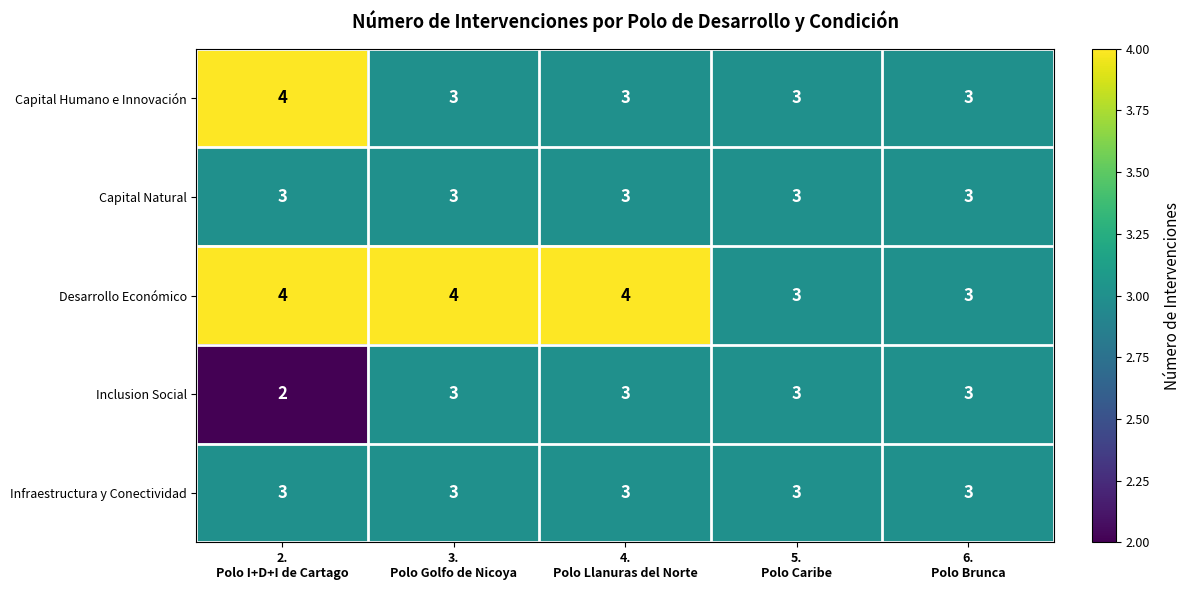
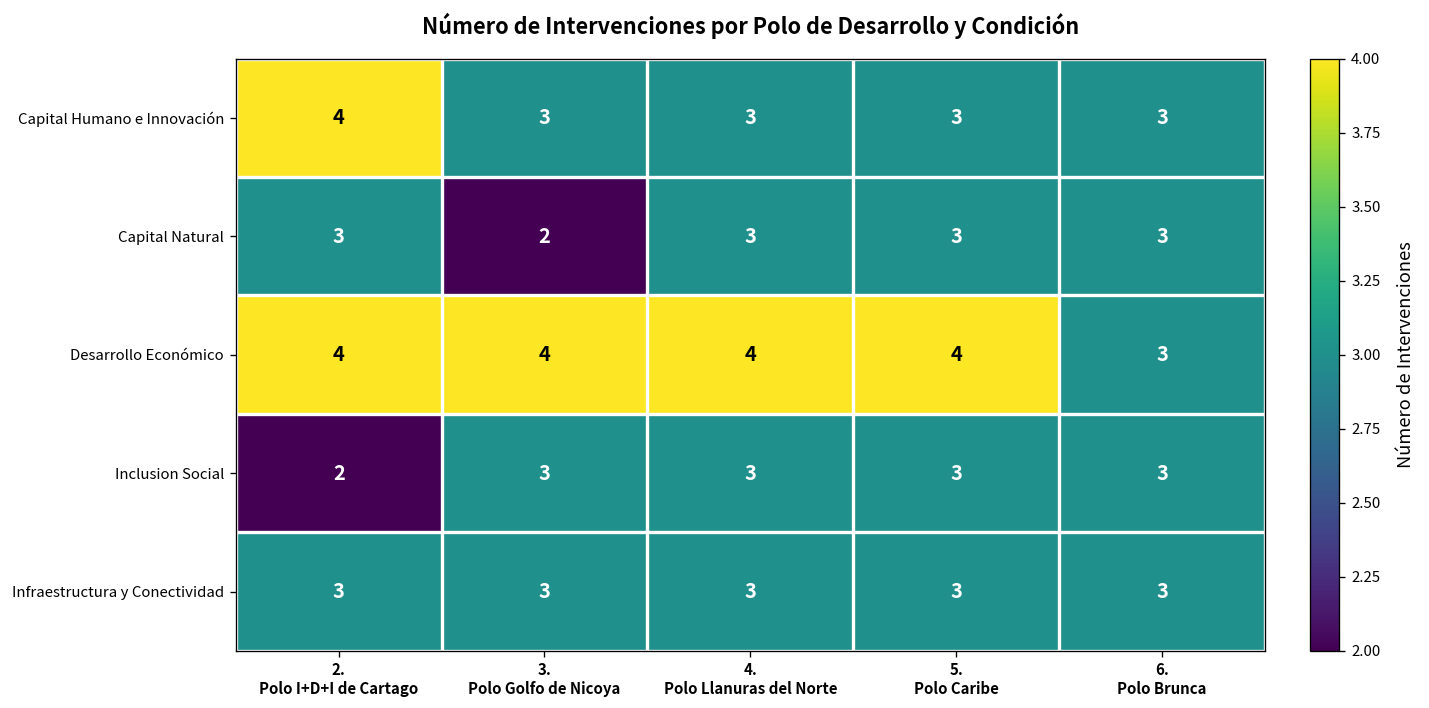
  {
    "Capital Humano e Innovación": {
      "2. Polo I+D+I de Cartago": 4,
      "3. Polo Golfo de Nicoya": 3,
      "4. Polo Llanuras del Norte": 3,
      "5. Polo Caribe": 3,
      "6. Polo Brunca": 3
    },
    "Capital Natural": {
      "2. Polo I+D+I de Cartago": 3,
-     "3. Polo Golfo de Nicoya": 3,
+     "3. Polo Golfo de Nicoya": 2,
      "4. Polo Llanuras del Norte": 3,
      "5. Polo Caribe": 3,
      "6. Polo Brunca": 3
    },
    "Desarrollo Económico": {
      "2. Polo I+D+I de Cartago": 4,
      "3. Polo Golfo de Nicoya": 4,
      "4. Polo Llanuras del Norte": 4,
-     "5. Polo Caribe": 3,
+     "5. Polo Caribe": 4,
      "6. Polo Brunca": 3
    },
    "Inclusion Social": {
      "2. Polo I+D+I de Cartago": 2,
      "3. Polo Golfo de Nicoya": 3,
      "4. Polo Llanuras del Norte": 3,
      "5. Polo Caribe": 3,
      "6. Polo Brunca": 3
    },
    "Infraestructura y Conectividad": {
      "2. Polo I+D+I de Cartago": 3,
      "3. Polo Golfo de Nicoya": 3,
      "4. Polo Llanuras del Norte": 3,
      "5. Polo Caribe": 3,
      "6. Polo Brunca": 3
    }
  }
